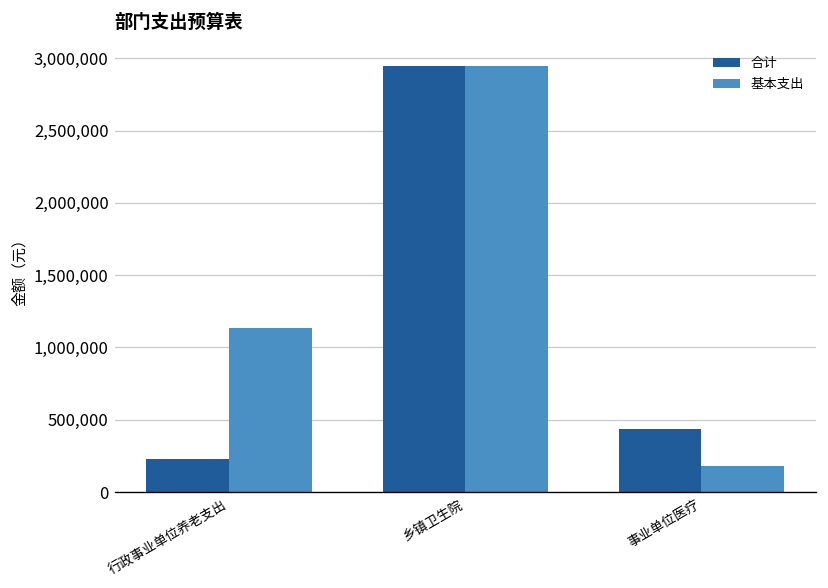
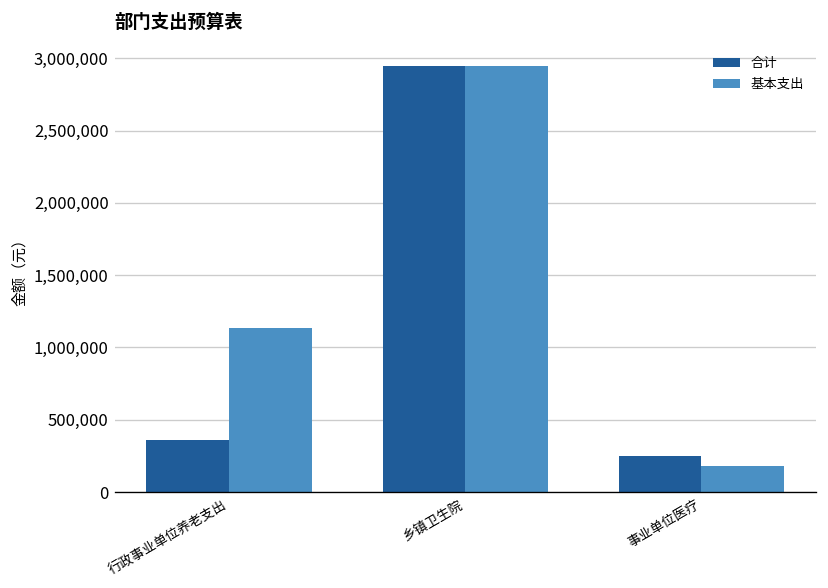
  {
    "合计": {
-     "行政事业单位养老支出": "230,000",
+     "行政事业单位养老支出": "360,000",
      "乡镇卫生院": "2,950,000",
-     "事业单位医疗": "440,000"
+     "事业单位医疗": "250,000"
    },
    "基本支出": {
      "行政事业单位养老支出": "1,130,000",
      "乡镇卫生院": "2,950,000",
      "事业单位医疗": "180,000"
    }
  }
